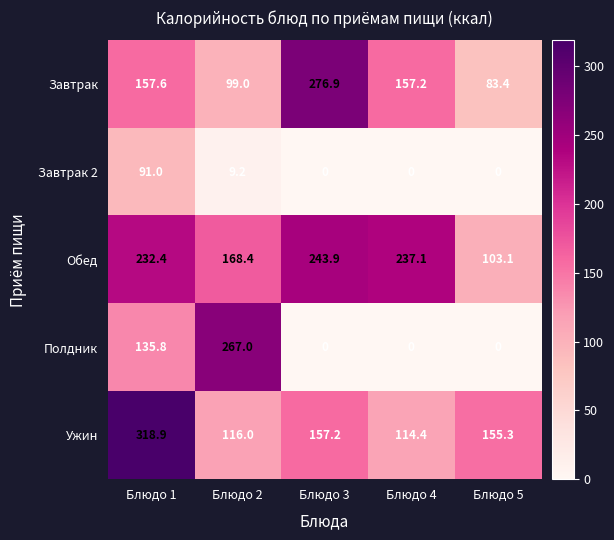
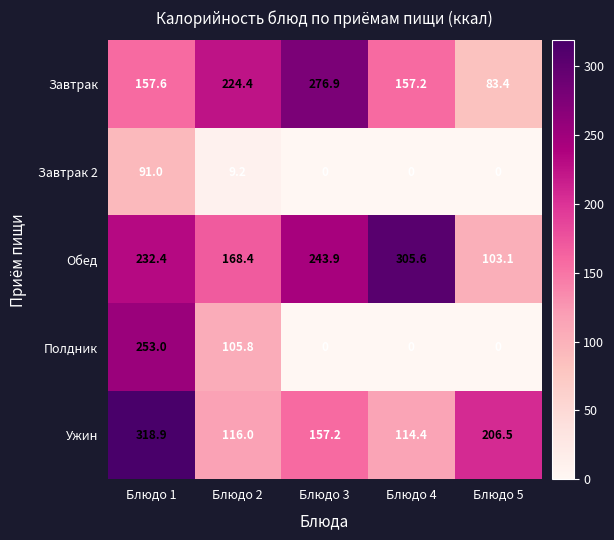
  {
    "Завтрак": {
      "Блюдо 1": 157.6,
-     "Блюдо 2": 99.0,
+     "Блюдо 2": 224.4,
      "Блюдо 3": 276.9,
      "Блюдо 4": 157.2,
      "Блюдо 5": 83.4
    },
    "Завтрак 2": {
      "Блюдо 1": 91.0
    },
    "Обед": {
      "Блюдо 1": 232.4,
      "Блюдо 2": 168.4,
      "Блюдо 3": 243.9,
-     "Блюдо 4": 237.1,
+     "Блюдо 4": 305.6,
      "Блюдо 5": 103.1
    },
    "Полдник": {
-     "Блюдо 1": 135.8,
-     "Блюдо 2": 267.0
+     "Блюдо 1": 253.0,
+     "Блюдо 2": 105.8
    },
    "Ужин": {
      "Блюдо 1": 318.9,
      "Блюдо 2": 116.0,
      "Блюдо 3": 157.2,
      "Блюдо 4": 114.4,
-     "Блюдо 5": 155.3
+     "Блюдо 5": 206.5
    }
  }
